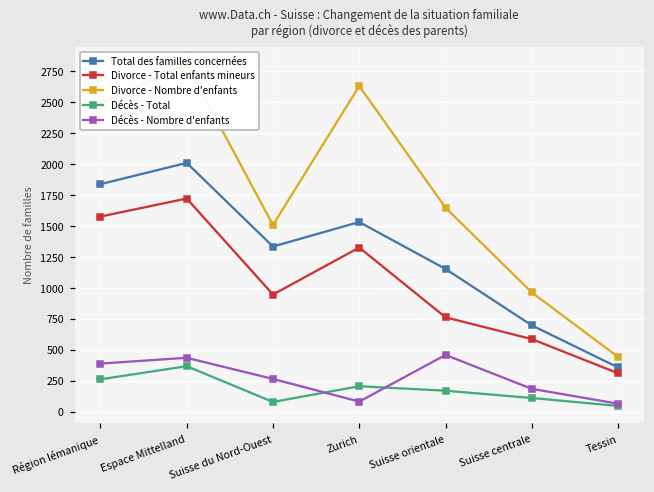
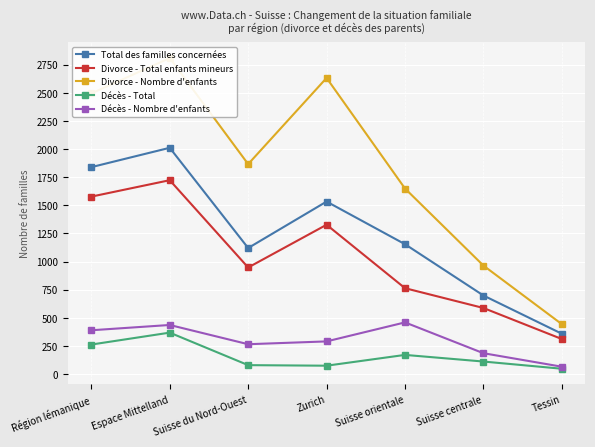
  {
    "Total des familles concernées": {
      "Région lémanique": 1840,
      "Espace Mittelland": 2010,
-     "Suisse du Nord-Ouest": 1340,
+     "Suisse du Nord-Ouest": 1120,
      "Zurich": 1530,
      "Suisse orientale": 1150,
      "Suisse centrale": 700,
      "Tessin": 360
    },
    "Divorce - Total enfants mineurs": {
      "Région lémanique": 1580,
      "Espace Mittelland": 1720,
      "Suisse du Nord-Ouest": 950,
      "Zurich": 1330,
      "Suisse orientale": 760,
      "Suisse centrale": 590,
      "Tessin": 310
    },
    "Divorce - Nombre d'enfants": {
-     "Suisse du Nord-Ouest": 1510,
+     "Suisse du Nord-Ouest": 1870,
      "Zurich": 2630,
      "Suisse orientale": 1650,
      "Suisse centrale": 960,
      "Tessin": 440
    },
    "Décès - Total": {
      "Région lémanique": 260,
      "Espace Mittelland": 370,
      "Suisse du Nord-Ouest": 80,
-     "Zurich": 210,
+     "Zurich": 70,
      "Suisse orientale": 170,
      "Suisse centrale": 110
    },
    "Décès - Nombre d'enfants": {
      "Région lémanique": 390,
      "Espace Mittelland": 440,
      "Suisse du Nord-Ouest": 270,
-     "Zurich": 80,
+     "Zurich": 290,
      "Suisse orientale": 460,
      "Suisse centrale": 190
    }
  }
